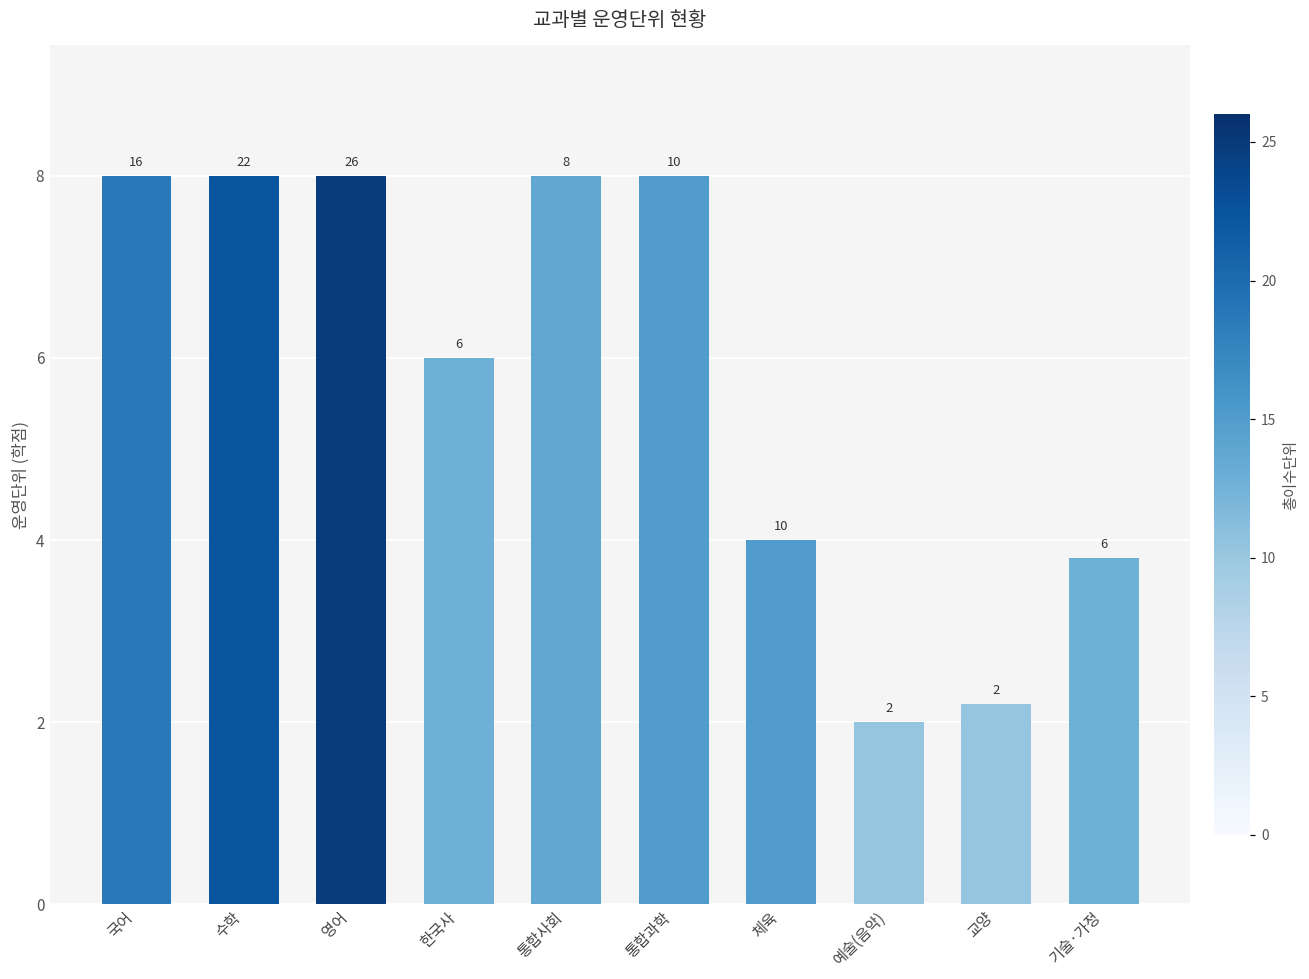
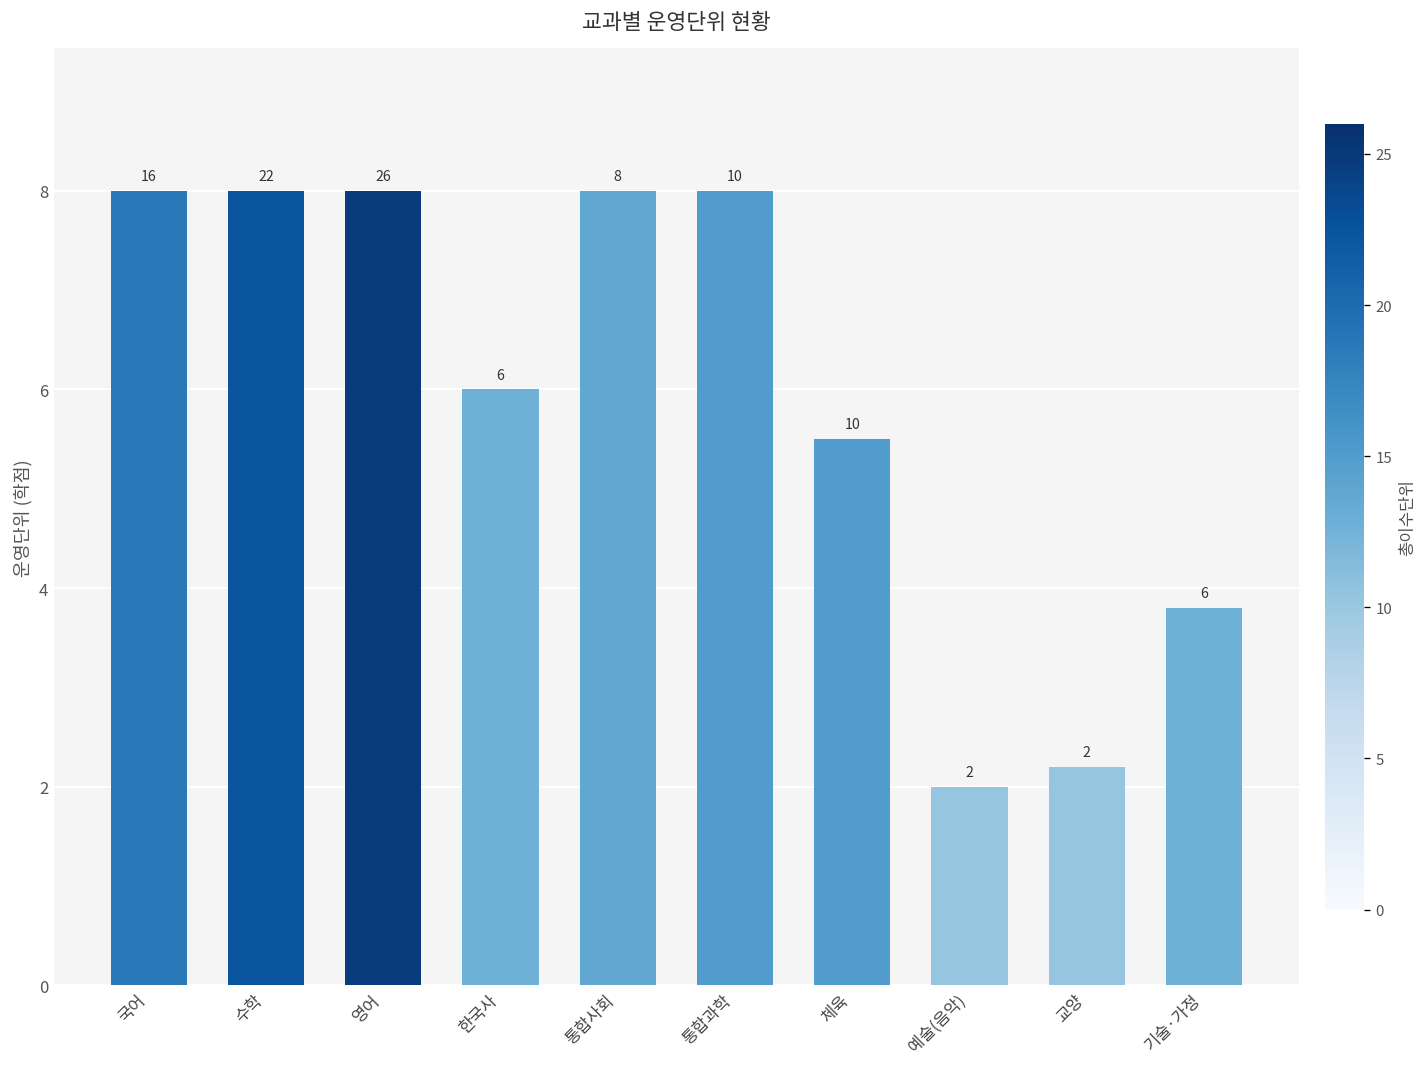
  {
-   "체육": 4.0
+   "체육": 5.5
  }
